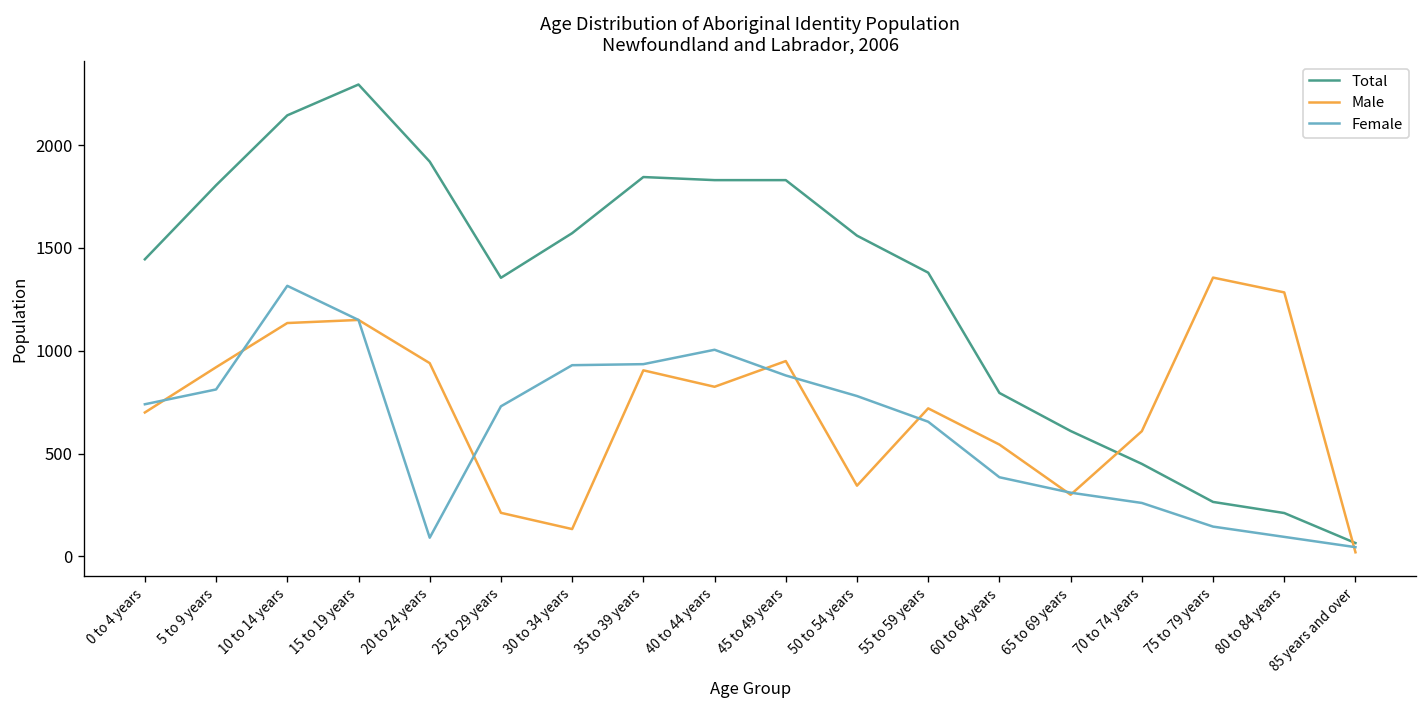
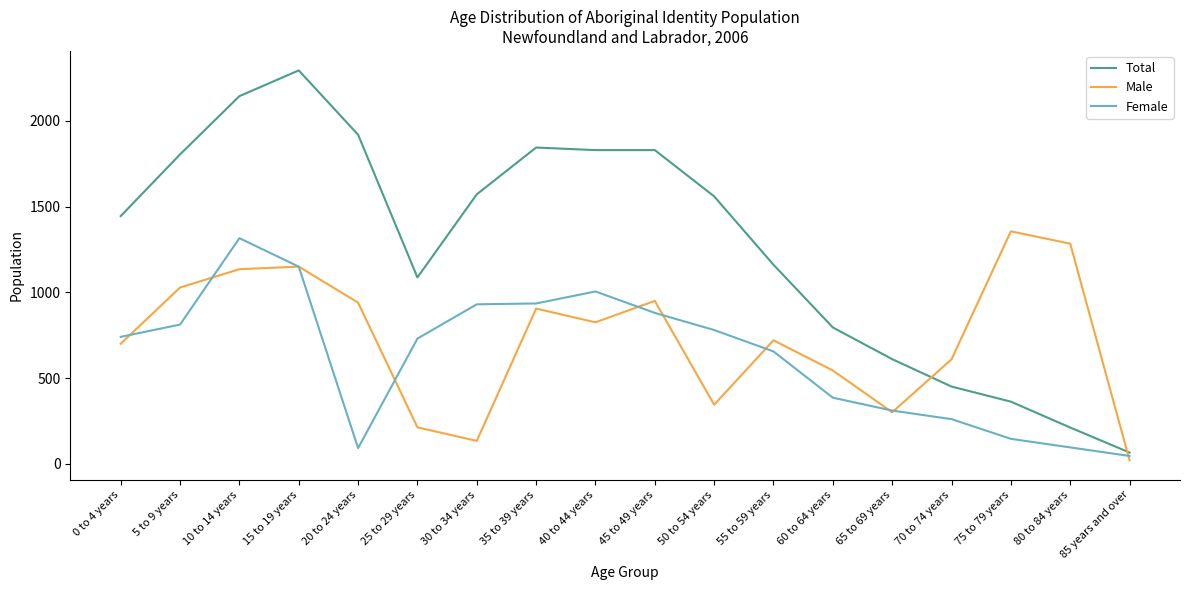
  {
    "Total": {
      "0 to 4 years": 1450,
      "5 to 9 years": 1810,
      "10 to 14 years": 2150,
      "15 to 19 years": 2300,
      "20 to 24 years": 1920,
-     "25 to 29 years": 1360,
+     "25 to 29 years": 1090,
      "30 to 34 years": 1570,
      "35 to 39 years": 1850,
      "40 to 44 years": 1830,
      "45 to 49 years": 1830,
      "50 to 54 years": 1560,
-     "55 to 59 years": 1380,
+     "55 to 59 years": 1160,
      "60 to 64 years": 800,
      "65 to 69 years": 610,
      "70 to 74 years": 450,
-     "75 to 79 years": 270,
+     "75 to 79 years": 360,
      "80 to 84 years": 210,
      "85 years and over": 70
    },
    "Male": {
      "0 to 4 years": 700,
-     "5 to 9 years": 920,
+     "5 to 9 years": 1030,
      "10 to 14 years": 1140,
      "20 to 24 years": 940,
      "25 to 29 years": 210,
      "30 to 34 years": 130,
      "35 to 39 years": 910,
      "40 to 44 years": 830,
      "45 to 49 years": 950,
      "50 to 54 years": 340,
      "55 to 59 years": 720,
      "60 to 64 years": 540,
      "70 to 74 years": 610,
      "75 to 79 years": 1360,
      "80 to 84 years": 1280,
      "85 years and over": 20
    },
    "Female": {
      "0 to 4 years": 740,
      "5 to 9 years": 810,
      "10 to 14 years": 1320,
      "20 to 24 years": 90,
      "25 to 29 years": 730,
      "30 to 34 years": 930,
      "35 to 39 years": 940,
      "40 to 44 years": 1010,
      "45 to 49 years": 880,
      "50 to 54 years": 780,
      "55 to 59 years": 660,
      "60 to 64 years": 390,
      "70 to 74 years": 260,
      "75 to 79 years": 150,
      "80 to 84 years": 100,
      "85 years and over": 50
    }
  }
